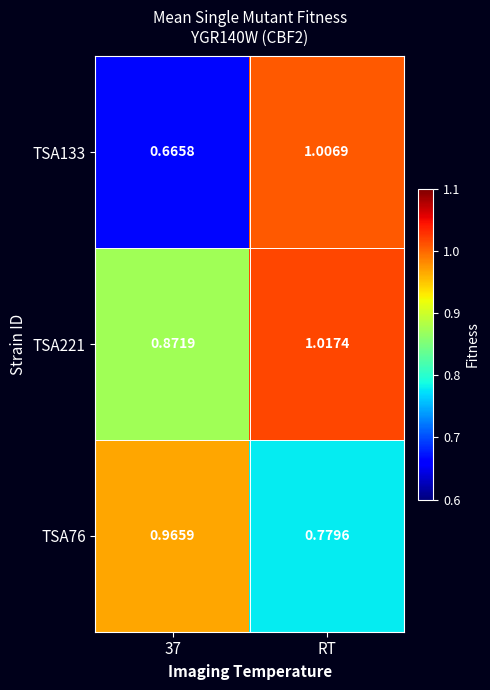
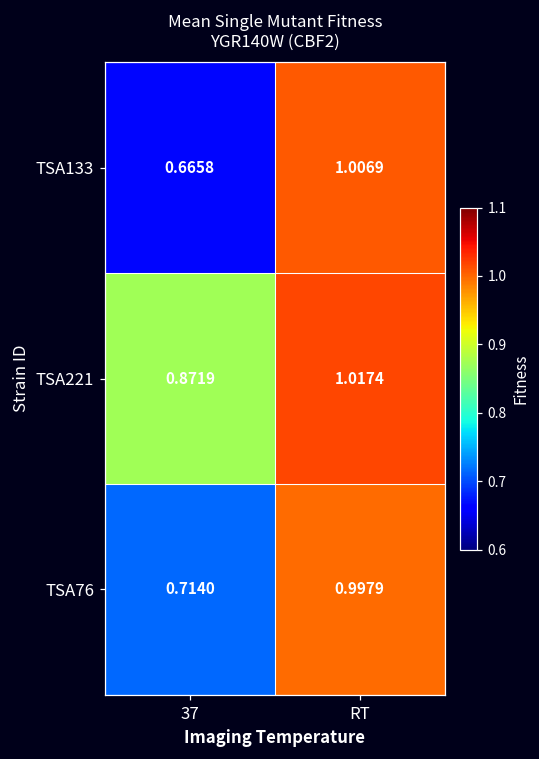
  {
    "TSA133": {
      "37": 0.6658,
      "RT": 1.0069
    },
    "TSA221": {
      "37": 0.8719,
      "RT": 1.0174
    },
    "TSA76": {
-     "37": 0.9659,
-     "RT": 0.7796
+     "37": 0.7140,
+     "RT": 0.9979
    }
  }
